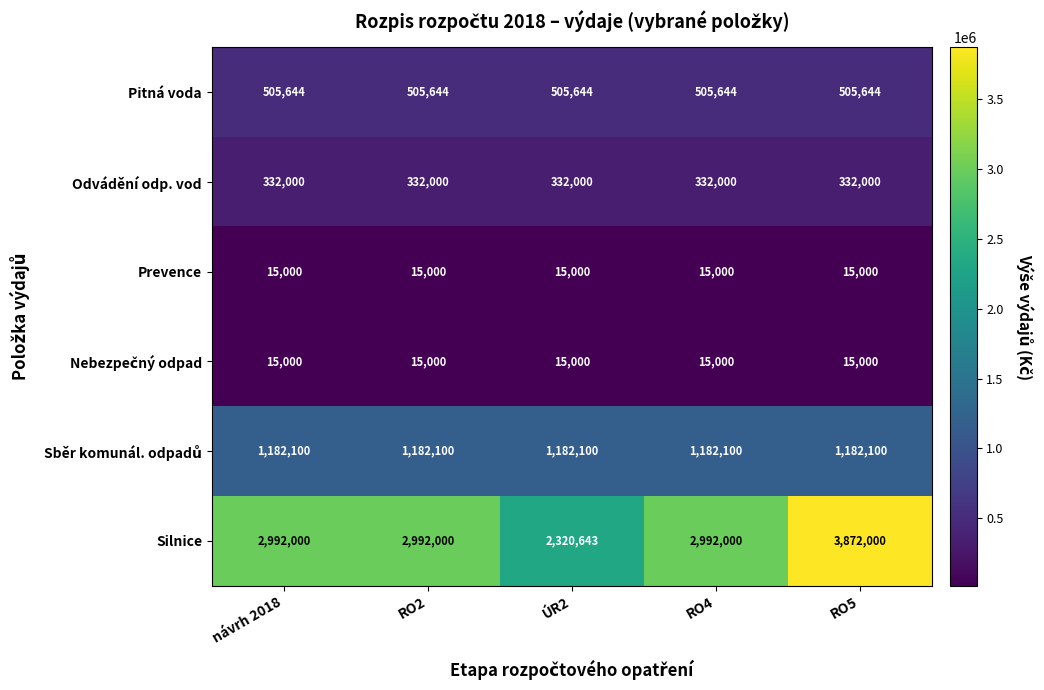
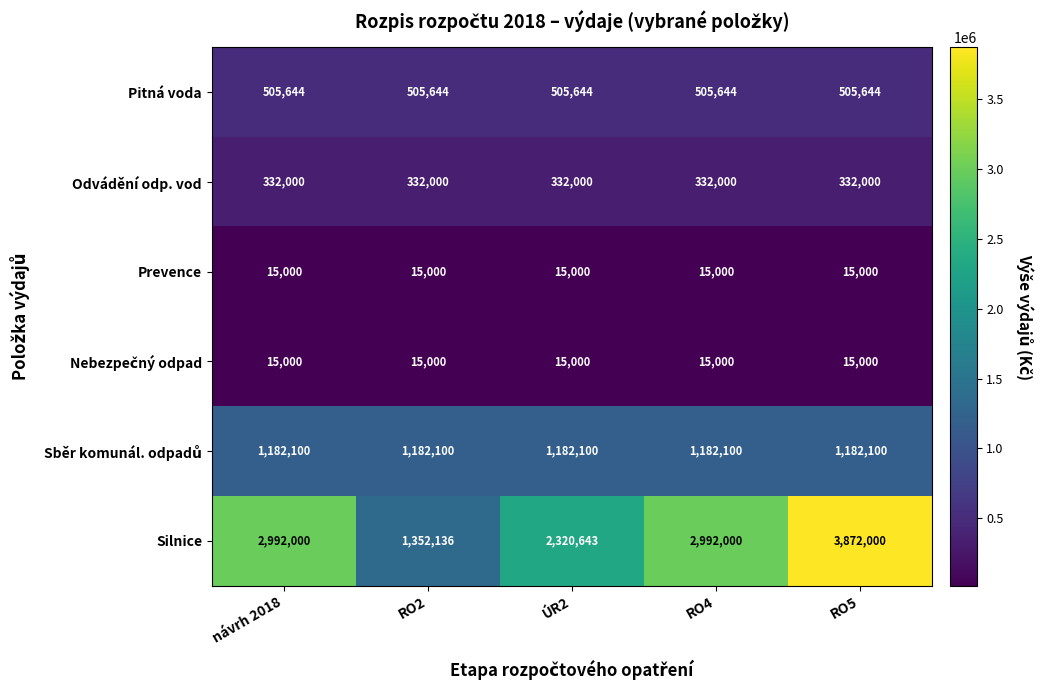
  {
    "Pitná voda": {
      "návrh 2018": "505,644",
      "RO2": "505,644",
      "ÚR2": "505,644",
      "RO4": "505,644",
      "RO5": "505,644"
    },
    "Odvádění odp. vod": {
      "návrh 2018": "332,000",
      "RO2": "332,000",
      "ÚR2": "332,000",
      "RO4": "332,000",
      "RO5": "332,000"
    },
    "Prevence": {
      "návrh 2018": "15,000",
      "RO2": "15,000",
      "ÚR2": "15,000",
      "RO4": "15,000",
      "RO5": "15,000"
    },
    "Nebezpečný odpad": {
      "návrh 2018": "15,000",
      "RO2": "15,000",
      "ÚR2": "15,000",
      "RO4": "15,000",
      "RO5": "15,000"
    },
    "Sběr komunál. odpadů": {
      "návrh 2018": "1,182,100",
      "RO2": "1,182,100",
      "ÚR2": "1,182,100",
      "RO4": "1,182,100",
      "RO5": "1,182,100"
    },
    "Silnice": {
      "návrh 2018": "2,992,000",
-     "RO2": "2,992,000",
+     "RO2": "1,352,136",
      "ÚR2": "2,320,643",
      "RO4": "2,992,000",
      "RO5": "3,872,000"
    }
  }
